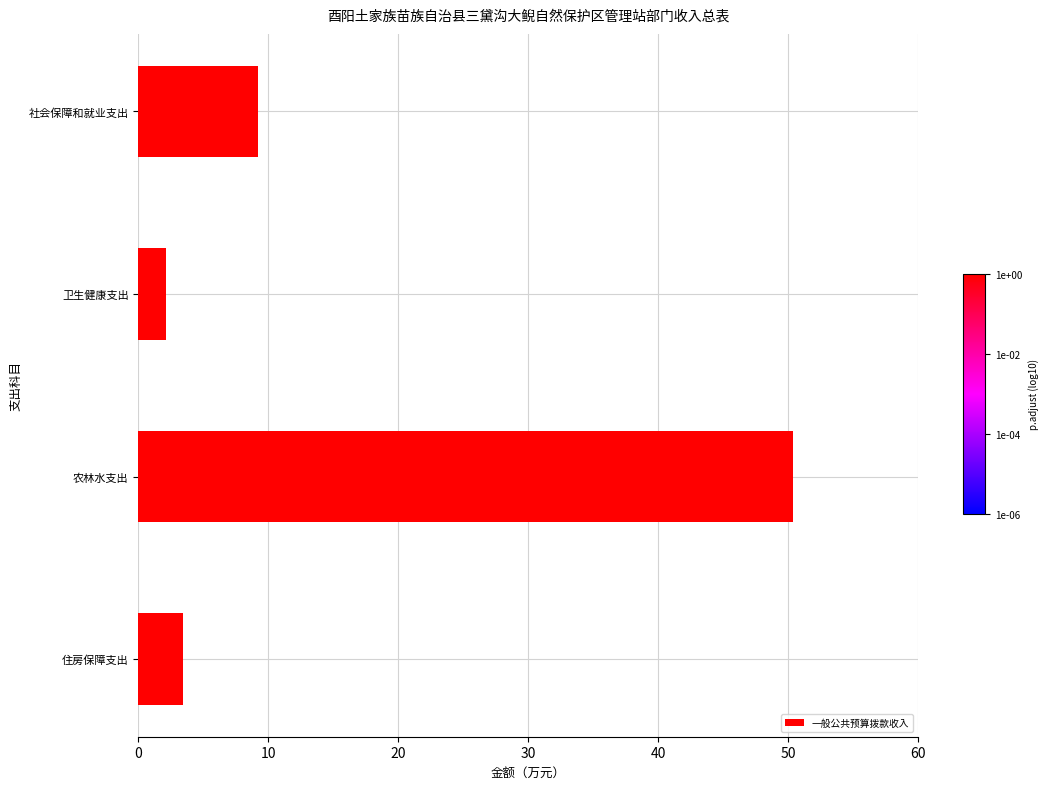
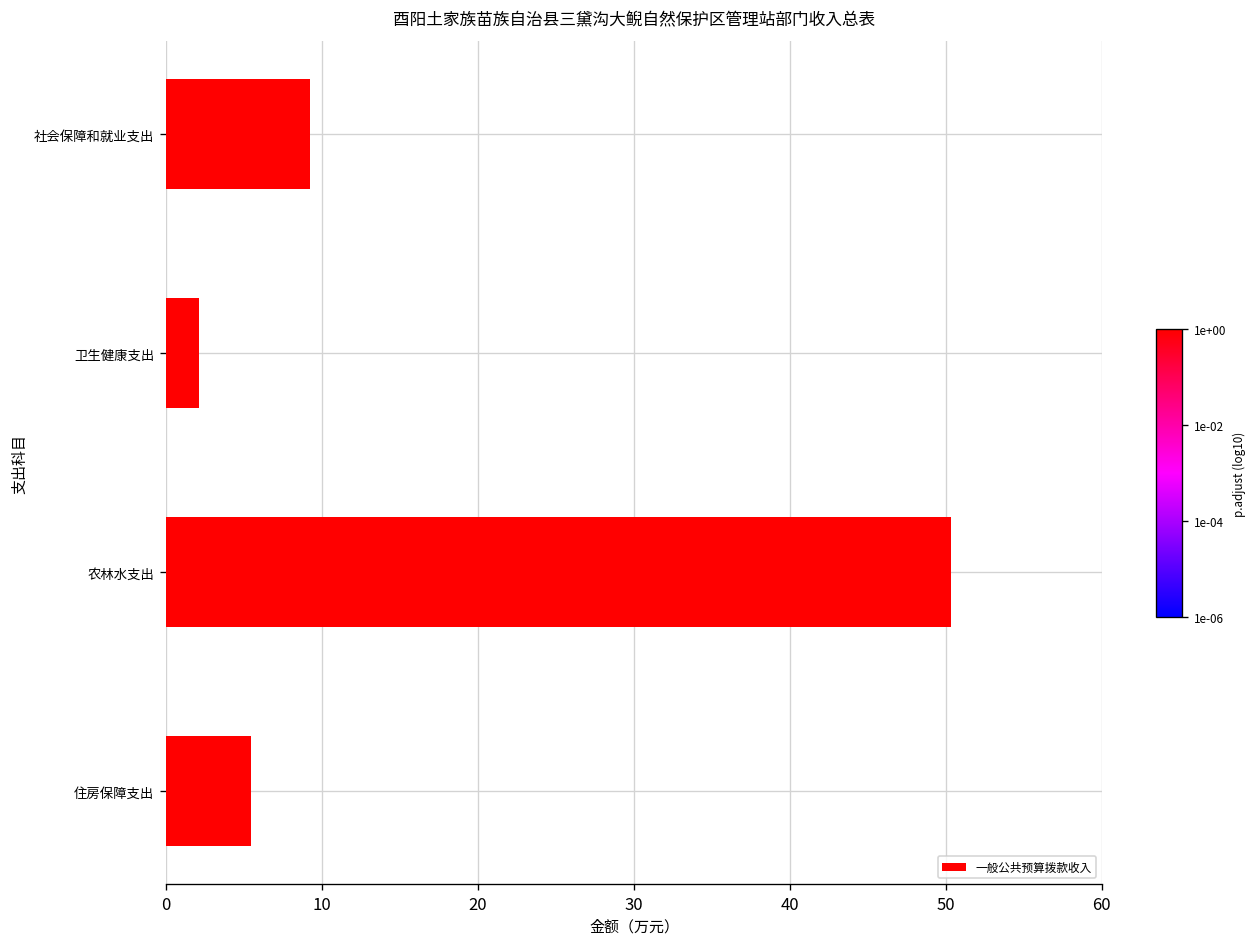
  {
    "社会保障和就业支出": 9.2,
    "卫生健康支出": 2.1,
    "农林水支出": 50.3,
-   "住房保障支出": 3.4
+   "住房保障支出": 5.5
  }
